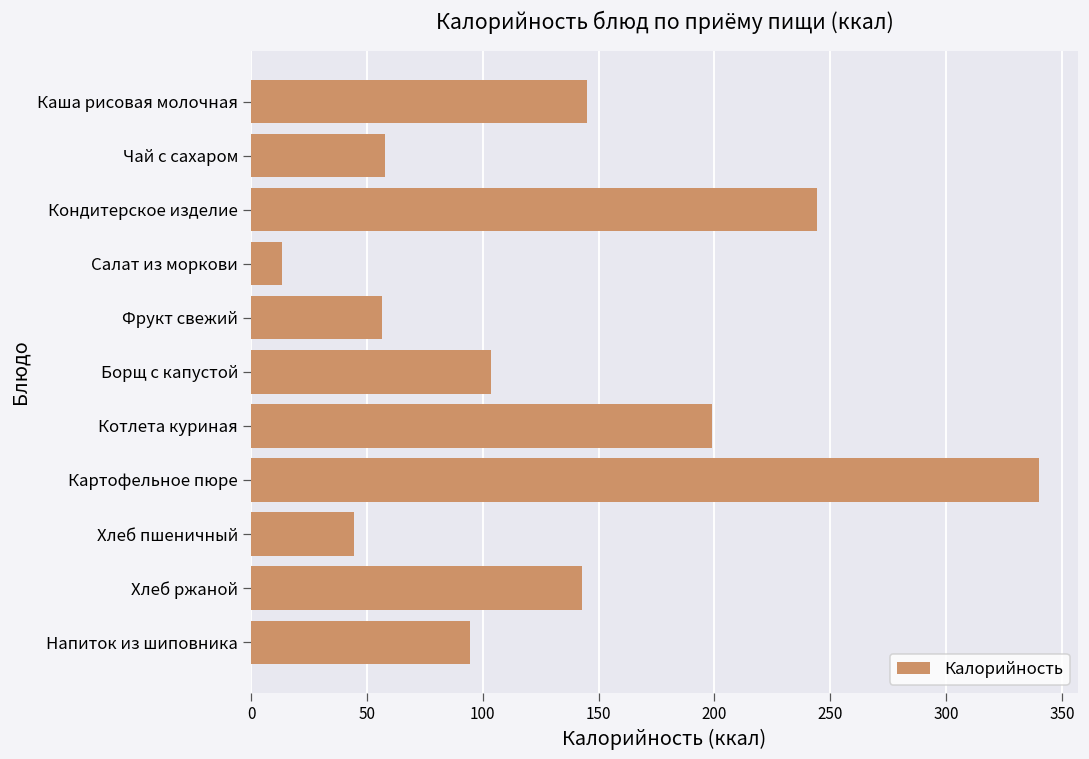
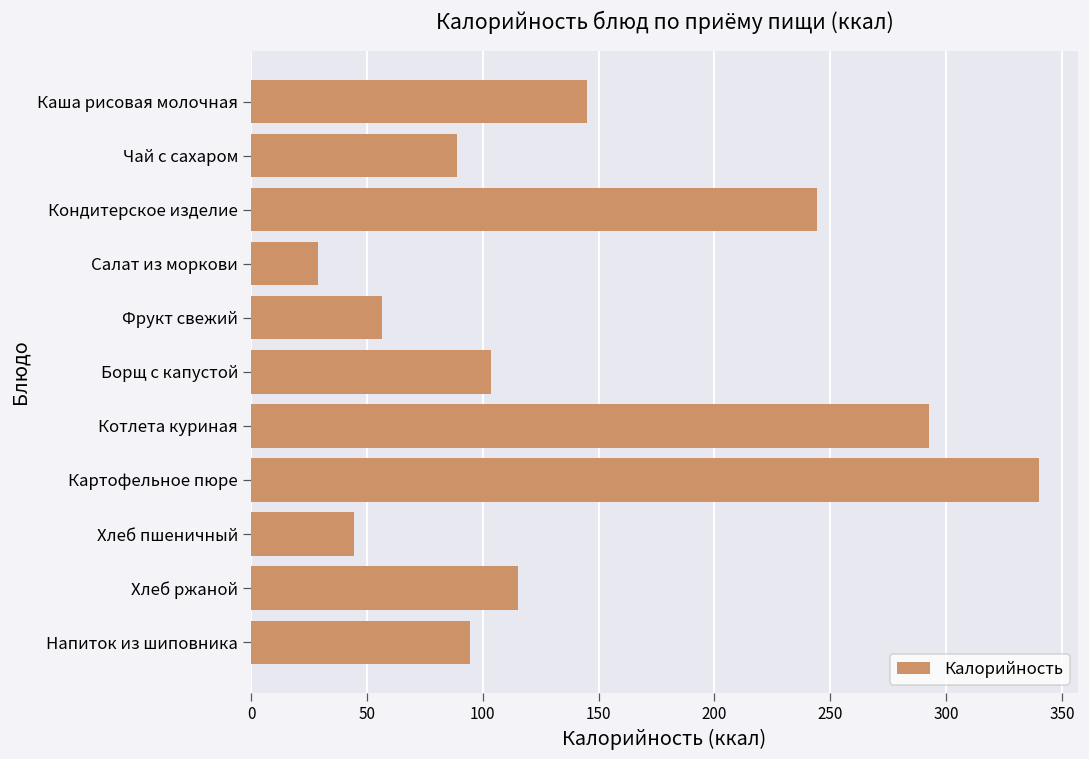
  {
    "Каша рисовая молочная": 145,
-   "Чай с сахаром": 58,
+   "Чай с сахаром": 89,
    "Кондитерское изделие": 244,
-   "Салат из моркови": 13,
+   "Салат из моркови": 29,
    "Фрукт свежий": 56,
    "Борщ с капустой": 104,
-   "Котлета куриная": 199,
+   "Котлета куриная": 292,
    "Картофельное пюре": 340,
    "Хлеб пшеничный": 45,
-   "Хлеб ржаной": 143,
+   "Хлеб ржаной": 115,
    "Напиток из шиповника": 95
  }
